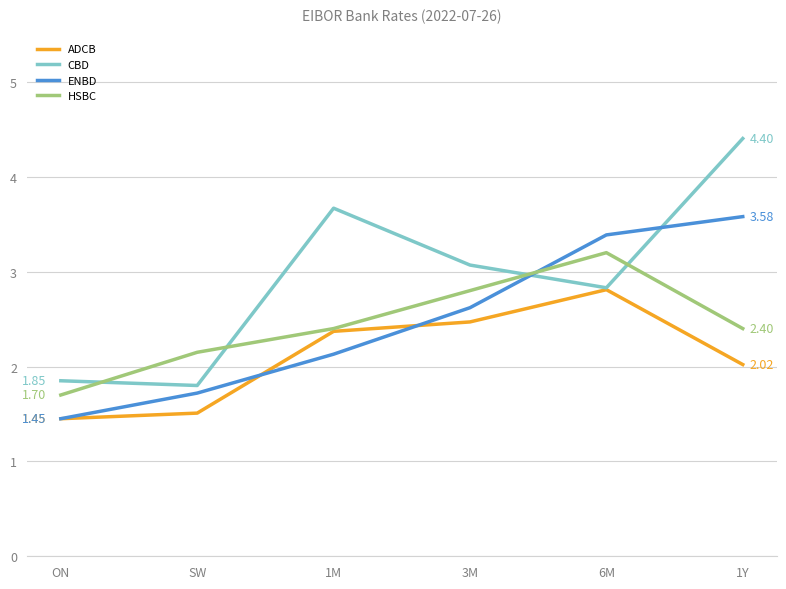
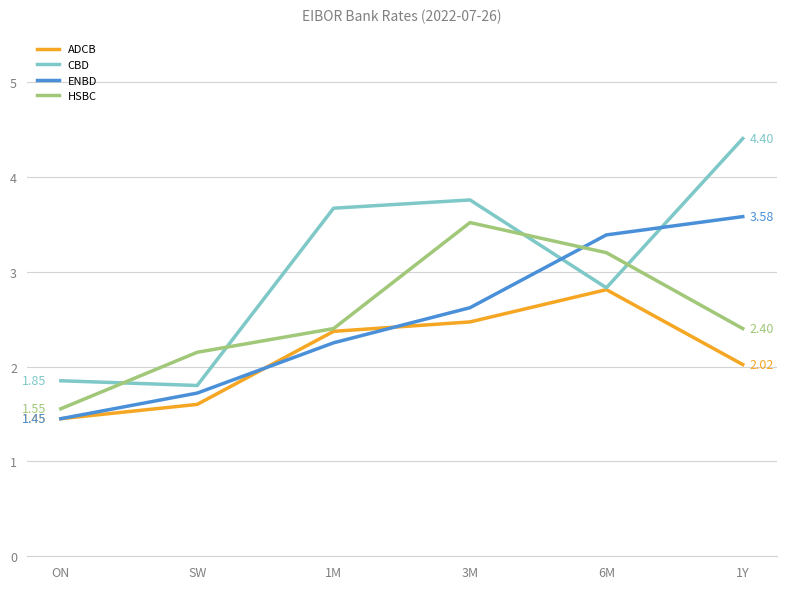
  {
    "ADCB": {
-     "SW": 1.5,
+     "SW": 1.6,
      "1M": 2.4,
      "3M": 2.5
    },
    "CBD": {
      "SW": 1.8,
      "1M": 3.7,
-     "3M": 3.1
+     "3M": 3.8
    },
    "ENBD": {
      "SW": 1.7,
-     "1M": 2.1,
+     "1M": 2.3,
      "3M": 2.6,
      "6M": 3.4
    },
    "HSBC": {
-     "ON": 1.70,
-     "3M": 2.8,
+     "ON": 1.55,
+     "3M": 3.5,
      "1Y": 2.40
    }
  }
